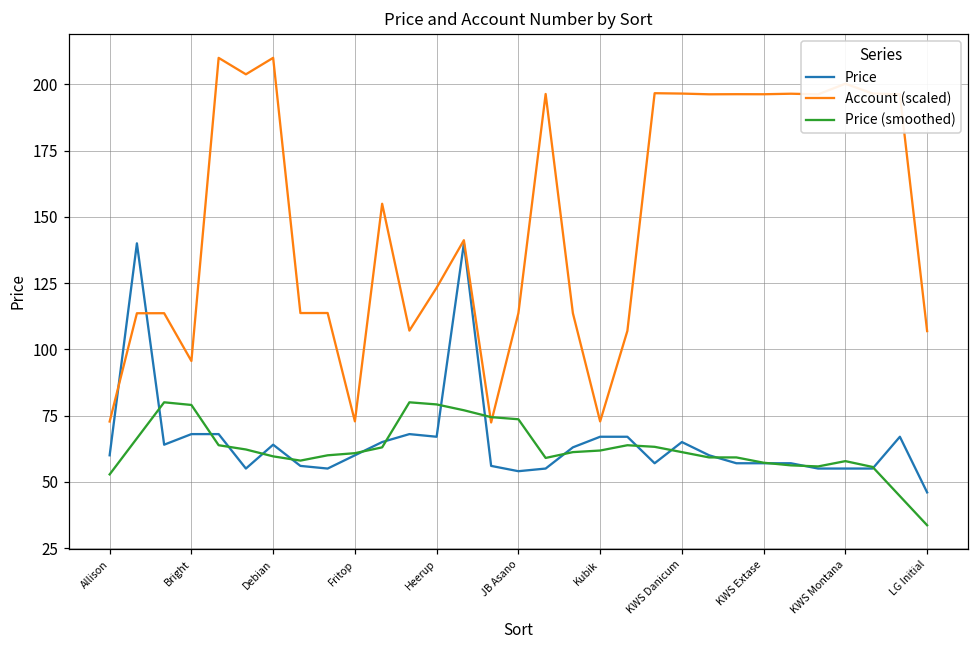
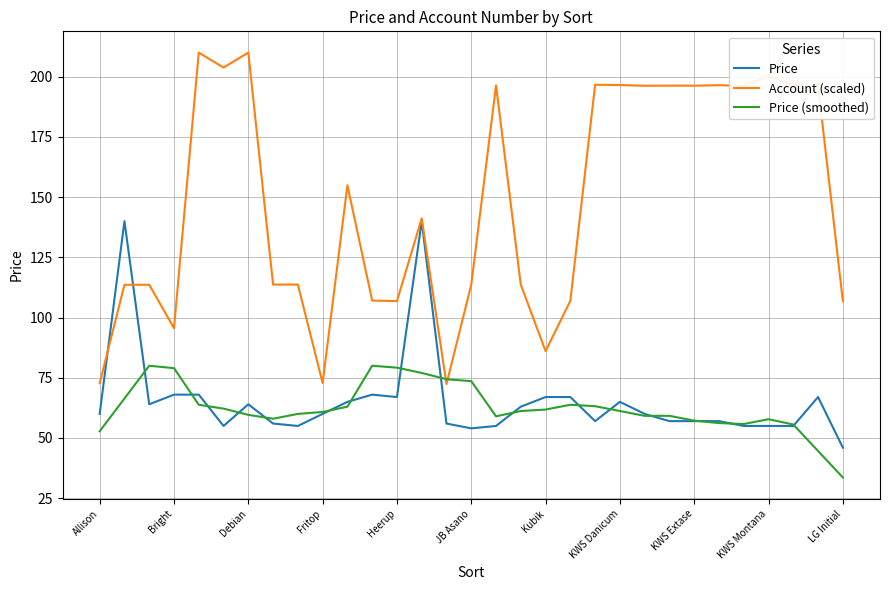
  {
    "Price": {
      "Allison": 60,
      "Bright": 68,
      "Debian": 64,
      "Heerup": 67,
      "JB Asano": 54,
      "Kubik": 67,
      "KWS Danicum": 65,
      "KWS Montana": 55,
      "LG Initial": 46
    },
    "Account (scaled)": {
      "Allison": 73,
      "Bright": 96,
      "Debian": 210,
      "Fritop": 73,
-     "Heerup": 123,
+     "Heerup": 107,
      "JB Asano": 114,
-     "Kubik": 73,
+     "Kubik": 86,
      "KWS Danicum": 197,
      "KWS Extase": 196,
      "LG Initial": 107
    },
    "Price (smoothed)": {
      "Allison": 53,
      "Bright": 79,
      "Debian": 60,
      "Heerup": 79,
      "JB Asano": 74,
      "Kubik": 62,
      "KWS Danicum": 61,
      "KWS Montana": 58,
      "LG Initial": 34
    }
  }
